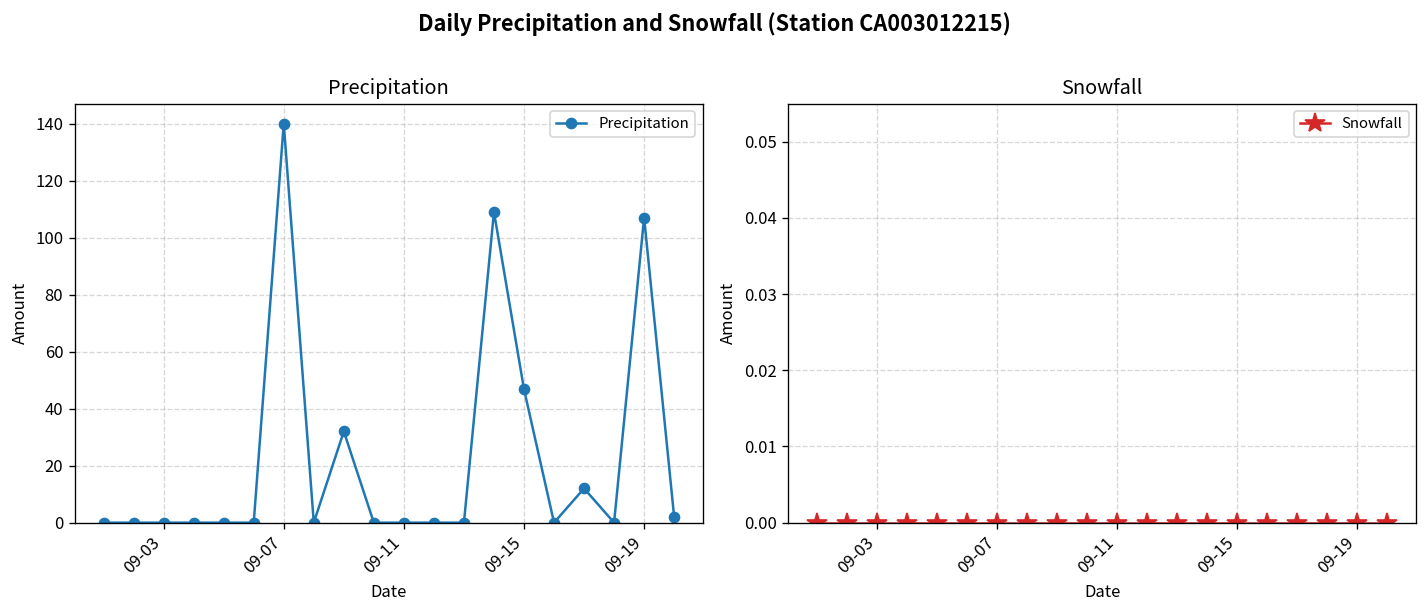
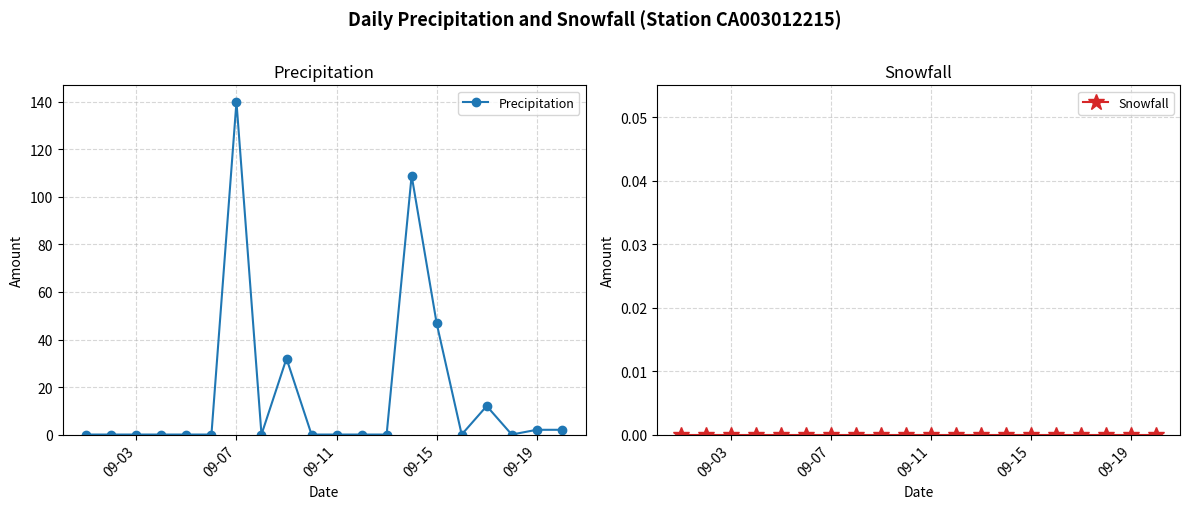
  {
    "Precipitation": {
      "09-03": 0,
      "09-07": 140,
      "09-11": 0,
      "09-15": 47,
-     "09-19": 107
+     "09-19": 2
    },
    "Snowfall": {
      "09-03": 0.000,
      "09-07": 0.000,
      "09-11": 0.000,
      "09-15": 0.000,
      "09-19": 0.000
    }
  }
